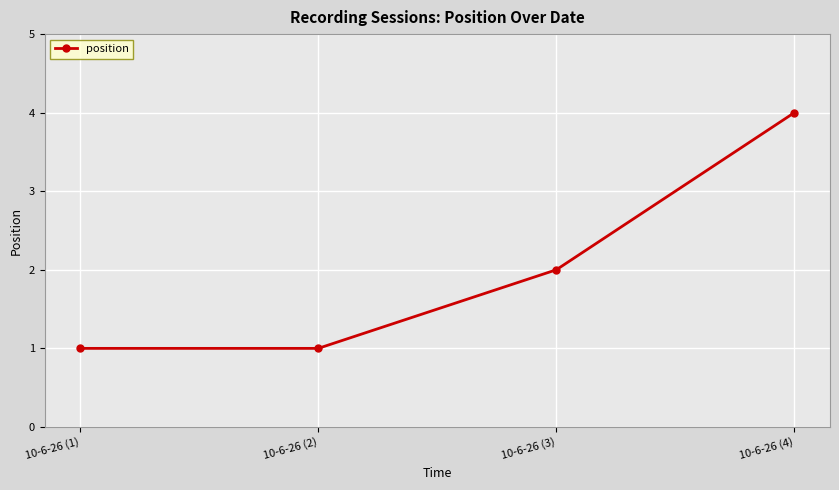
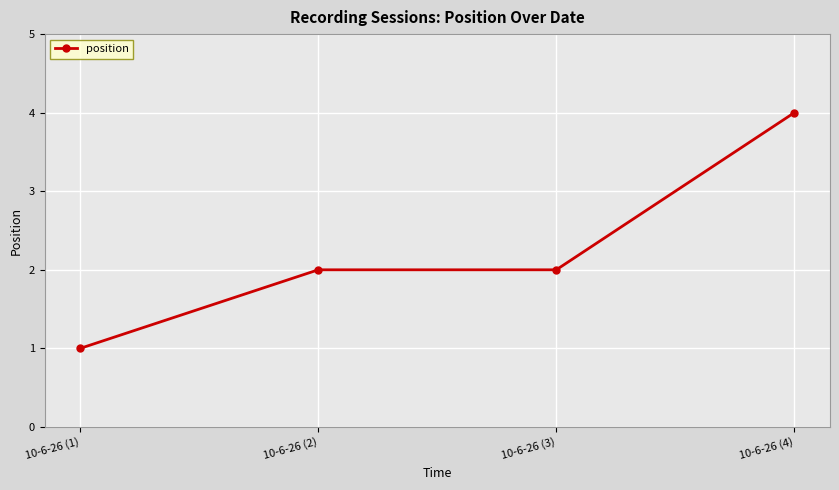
  {
    "10-6-26 (1)": 1,
-   "10-6-26 (2)": 1,
+   "10-6-26 (2)": 2,
    "10-6-26 (3)": 2,
    "10-6-26 (4)": 4
  }
